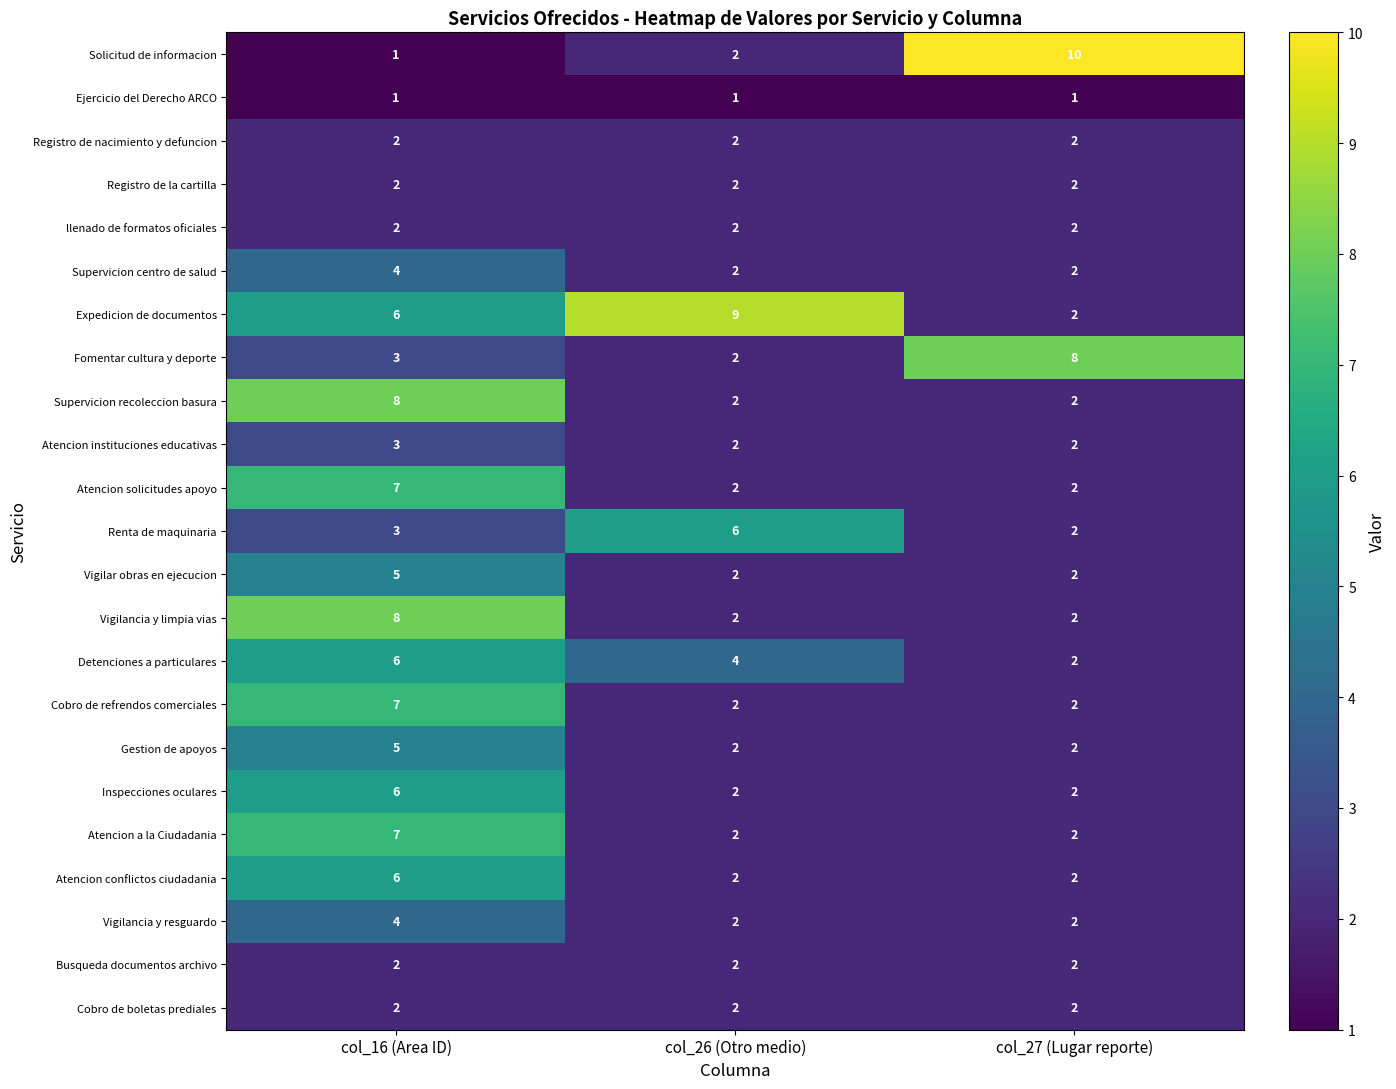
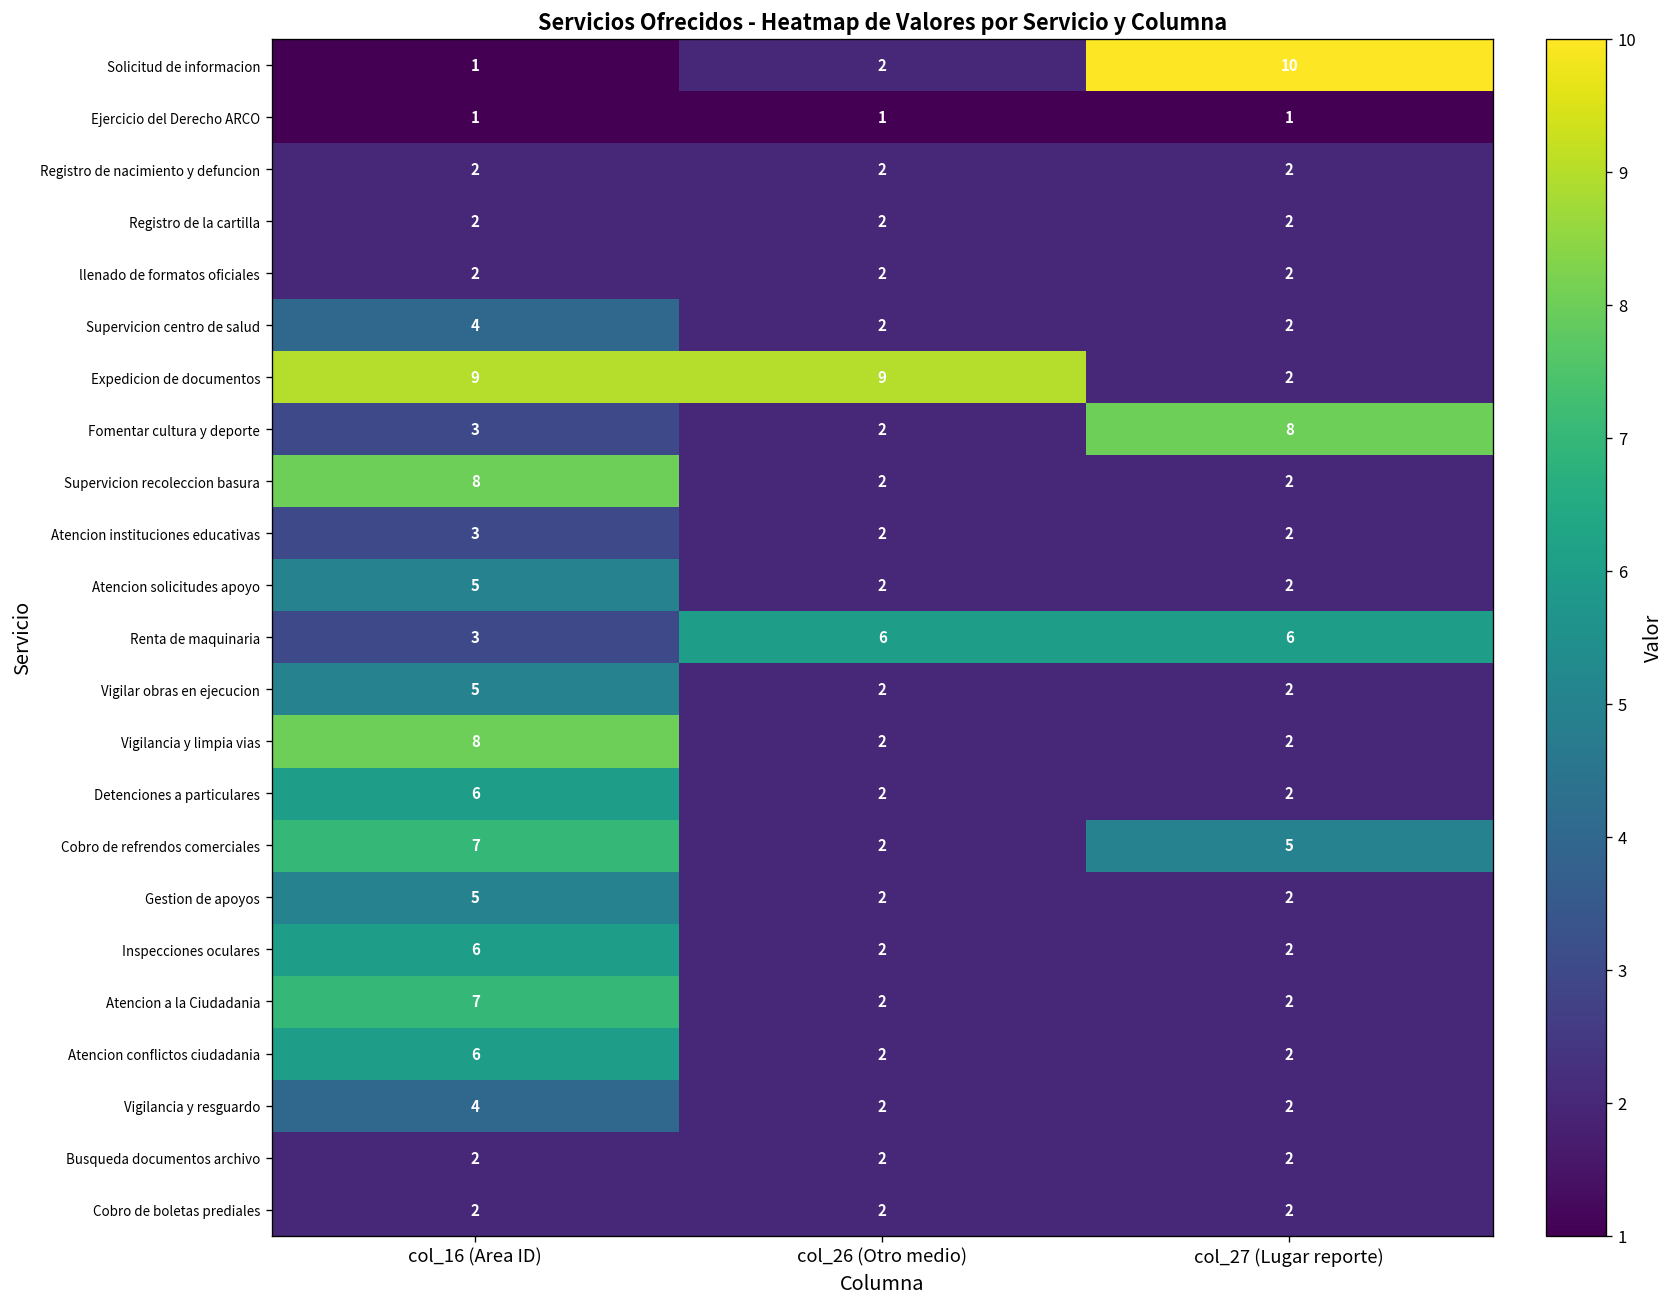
  {
    "Solicitud de informacion": {
      "col_16 (Area ID)": 1,
      "col_26 (Otro medio)": 2,
      "col_27 (Lugar reporte)": 10
    },
    "Ejercicio del Derecho ARCO": {
      "col_16 (Area ID)": 1,
      "col_26 (Otro medio)": 1,
      "col_27 (Lugar reporte)": 1
    },
    "Registro de nacimiento y defuncion": {
      "col_16 (Area ID)": 2,
      "col_26 (Otro medio)": 2,
      "col_27 (Lugar reporte)": 2
    },
    "Registro de la cartilla": {
      "col_16 (Area ID)": 2,
      "col_26 (Otro medio)": 2,
      "col_27 (Lugar reporte)": 2
    },
    "llenado de formatos oficiales": {
      "col_16 (Area ID)": 2,
      "col_26 (Otro medio)": 2,
      "col_27 (Lugar reporte)": 2
    },
    "Supervicion centro de salud": {
      "col_16 (Area ID)": 4,
      "col_26 (Otro medio)": 2,
      "col_27 (Lugar reporte)": 2
    },
    "Expedicion de documentos": {
-     "col_16 (Area ID)": 6,
+     "col_16 (Area ID)": 9,
      "col_26 (Otro medio)": 9,
      "col_27 (Lugar reporte)": 2
    },
    "Fomentar cultura y deporte": {
      "col_16 (Area ID)": 3,
      "col_26 (Otro medio)": 2,
      "col_27 (Lugar reporte)": 8
    },
    "Supervicion recoleccion basura": {
      "col_16 (Area ID)": 8,
      "col_26 (Otro medio)": 2,
      "col_27 (Lugar reporte)": 2
    },
    "Atencion instituciones educativas": {
      "col_16 (Area ID)": 3,
      "col_26 (Otro medio)": 2,
      "col_27 (Lugar reporte)": 2
    },
    "Atencion solicitudes apoyo": {
-     "col_16 (Area ID)": 7,
+     "col_16 (Area ID)": 5,
      "col_26 (Otro medio)": 2,
      "col_27 (Lugar reporte)": 2
    },
    "Renta de maquinaria": {
      "col_16 (Area ID)": 3,
      "col_26 (Otro medio)": 6,
-     "col_27 (Lugar reporte)": 2
+     "col_27 (Lugar reporte)": 6
    },
    "Vigilar obras en ejecucion": {
      "col_16 (Area ID)": 5,
      "col_26 (Otro medio)": 2,
      "col_27 (Lugar reporte)": 2
    },
    "Vigilancia y limpia vias": {
      "col_16 (Area ID)": 8,
      "col_26 (Otro medio)": 2,
      "col_27 (Lugar reporte)": 2
    },
    "Detenciones a particulares": {
      "col_16 (Area ID)": 6,
-     "col_26 (Otro medio)": 4,
+     "col_26 (Otro medio)": 2,
      "col_27 (Lugar reporte)": 2
    },
    "Cobro de refrendos comerciales": {
      "col_16 (Area ID)": 7,
      "col_26 (Otro medio)": 2,
-     "col_27 (Lugar reporte)": 2
+     "col_27 (Lugar reporte)": 5
    },
    "Gestion de apoyos": {
      "col_16 (Area ID)": 5,
      "col_26 (Otro medio)": 2,
      "col_27 (Lugar reporte)": 2
    },
    "Inspecciones oculares": {
      "col_16 (Area ID)": 6,
      "col_26 (Otro medio)": 2,
      "col_27 (Lugar reporte)": 2
    },
    "Atencion a la Ciudadania": {
      "col_16 (Area ID)": 7,
      "col_26 (Otro medio)": 2,
      "col_27 (Lugar reporte)": 2
    },
    "Atencion conflictos ciudadania": {
      "col_16 (Area ID)": 6,
      "col_26 (Otro medio)": 2,
      "col_27 (Lugar reporte)": 2
    },
    "Vigilancia y resguardo": {
      "col_16 (Area ID)": 4,
      "col_26 (Otro medio)": 2,
      "col_27 (Lugar reporte)": 2
    },
    "Busqueda documentos archivo": {
      "col_16 (Area ID)": 2,
      "col_26 (Otro medio)": 2,
      "col_27 (Lugar reporte)": 2
    },
    "Cobro de boletas prediales": {
      "col_16 (Area ID)": 2,
      "col_26 (Otro medio)": 2,
      "col_27 (Lugar reporte)": 2
    }
  }
